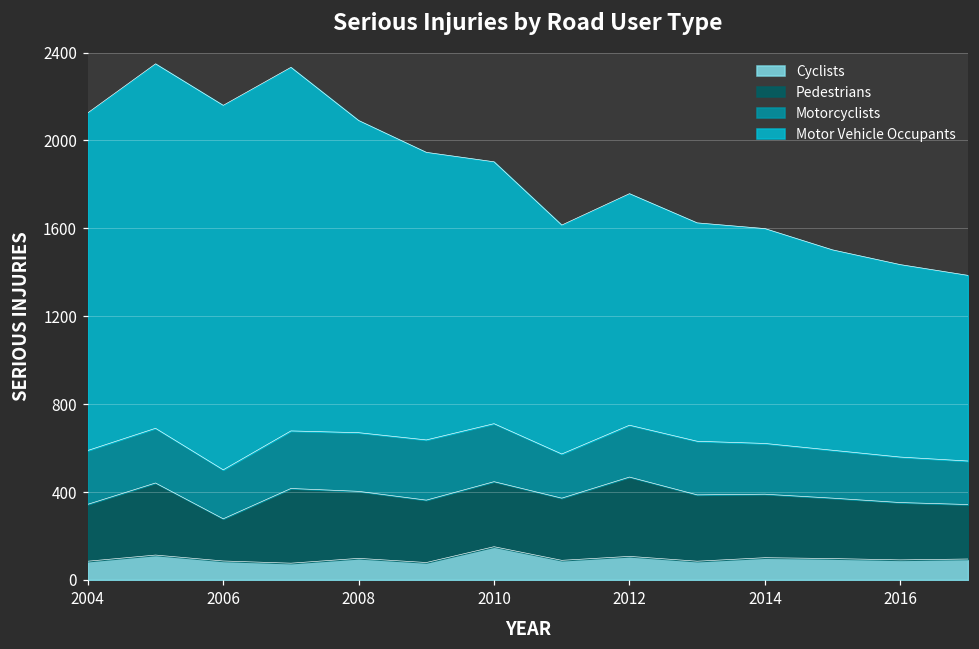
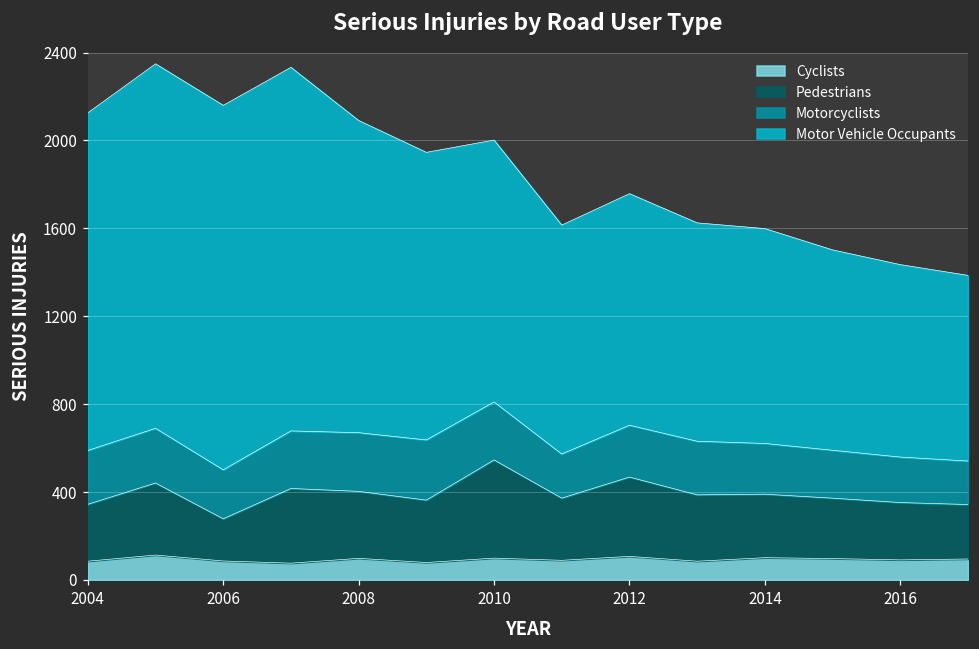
  {
    "Cyclists": {
      "2004": 90,
      "2006": 90,
      "2008": 100,
-     "2010": 150,
+     "2010": 100,
      "2012": 110,
      "2014": 100,
      "2016": 90
    },
    "Pedestrians": {
      "2004": 260,
      "2006": 190,
      "2008": 310,
-     "2010": 300,
+     "2010": 450,
      "2012": 360,
      "2014": 290,
      "2016": 260
    }
  }
